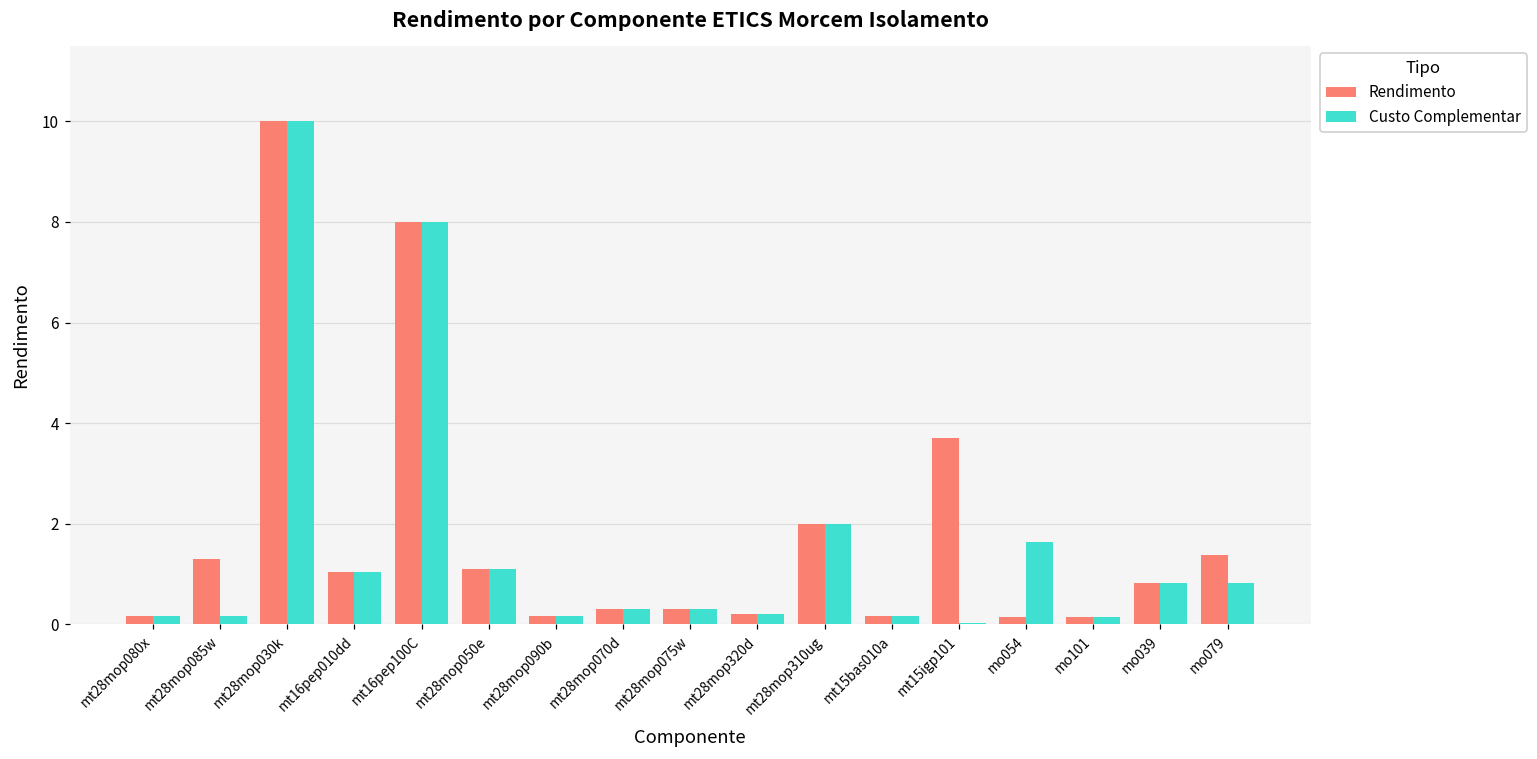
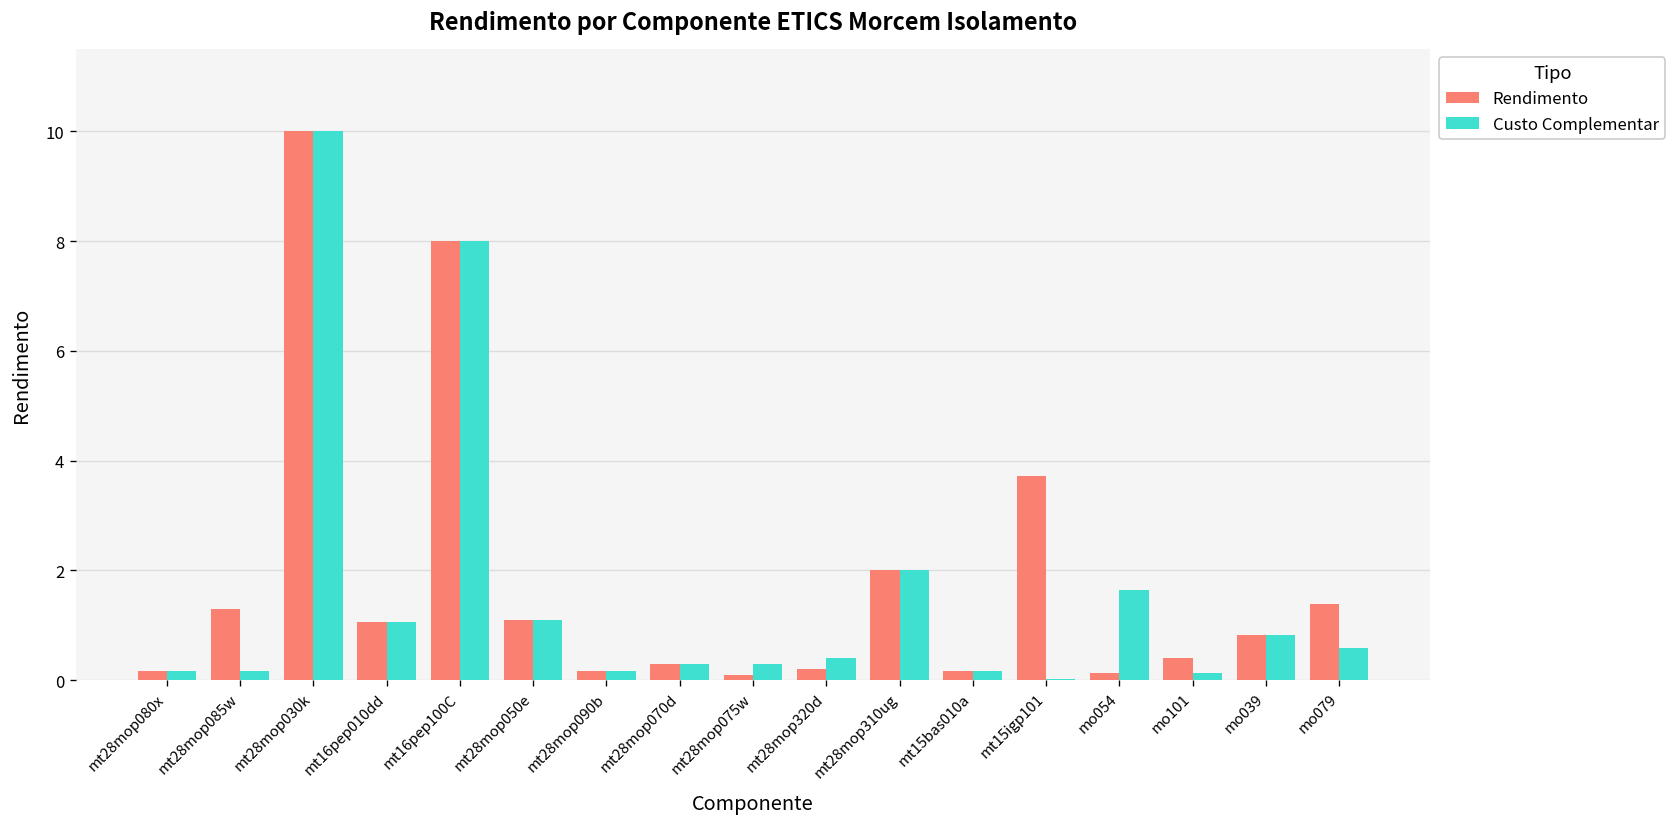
  {
    "Rendimento": {
      "mt28mop080x": 0.2,
      "mt28mop085w": 1.3,
      "mt28mop030k": 10.0,
      "mt16pep010dd": 1.1,
      "mt16pep100C": 8.0,
      "mt28mop050e": 1.1,
      "mt28mop090b": 0.2,
      "mt28mop070d": 0.3,
-     "mt28mop075w": 0.3,
+     "mt28mop075w": 0.1,
      "mt28mop320d": 0.2,
      "mt28mop310ug": 2.0,
      "mt15bas010a": 0.2,
      "mt15igp101": 3.7,
      "mo054": 0.1,
-     "mo101": 0.1,
+     "mo101": 0.4,
      "mo039": 0.8,
      "mo079": 1.4
    },
    "Custo Complementar": {
      "mt28mop080x": 0.2,
      "mt28mop085w": 0.2,
      "mt28mop030k": 10.0,
      "mt16pep010dd": 1.1,
      "mt16pep100C": 8.0,
      "mt28mop050e": 1.1,
      "mt28mop090b": 0.2,
      "mt28mop070d": 0.3,
      "mt28mop075w": 0.3,
-     "mt28mop320d": 0.2,
+     "mt28mop320d": 0.4,
      "mt28mop310ug": 2.0,
      "mt15bas010a": 0.2,
      "mo054": 1.6,
      "mo101": 0.1,
      "mo039": 0.8,
-     "mo079": 0.8
+     "mo079": 0.6
    }
  }
